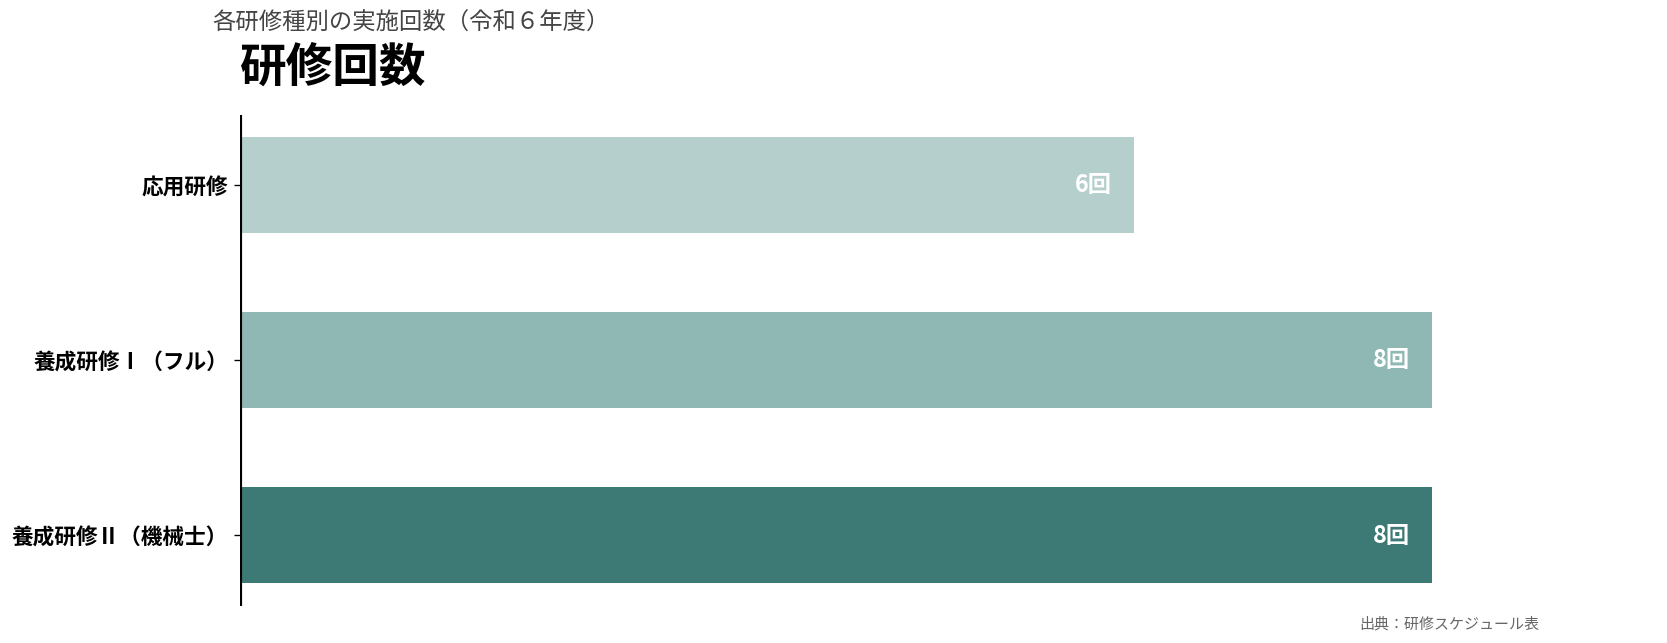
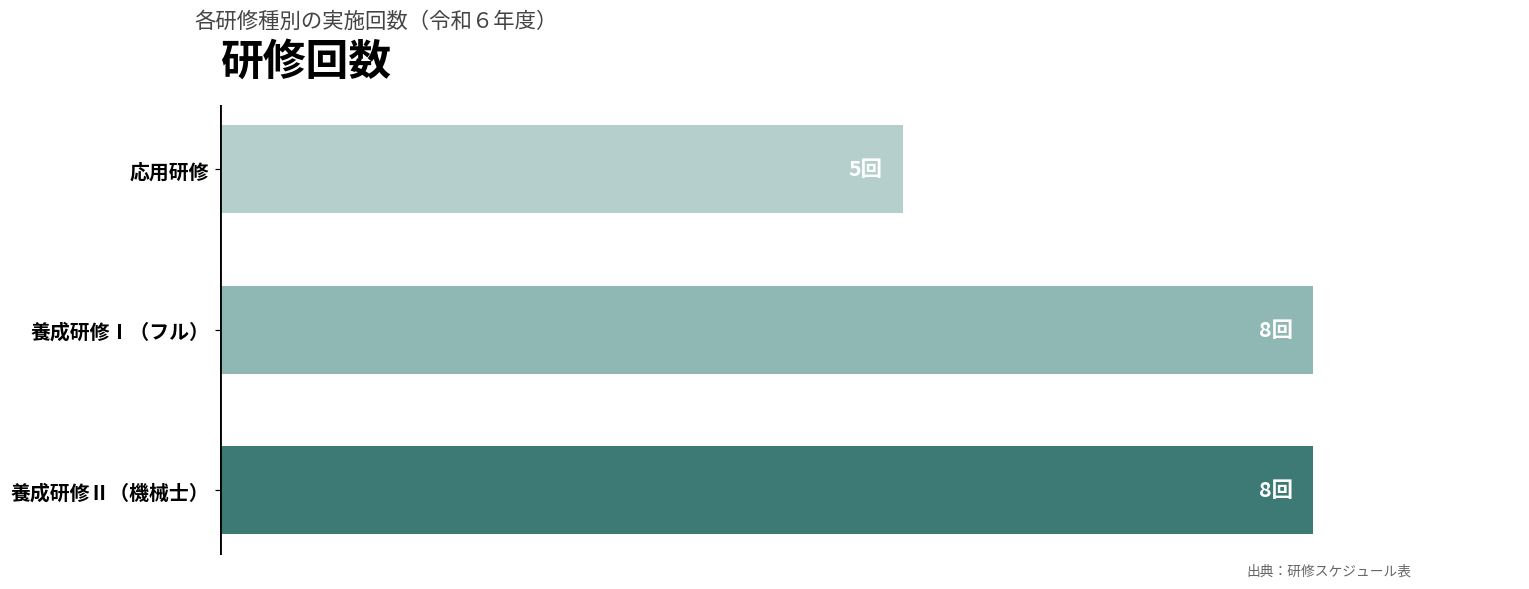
  {
-   "応用研修": "6回",
+   "応用研修": "5回",
    "養成研修Ⅰ（フル）": "8回",
    "養成研修Ⅱ（機械士）": "8回"
  }
